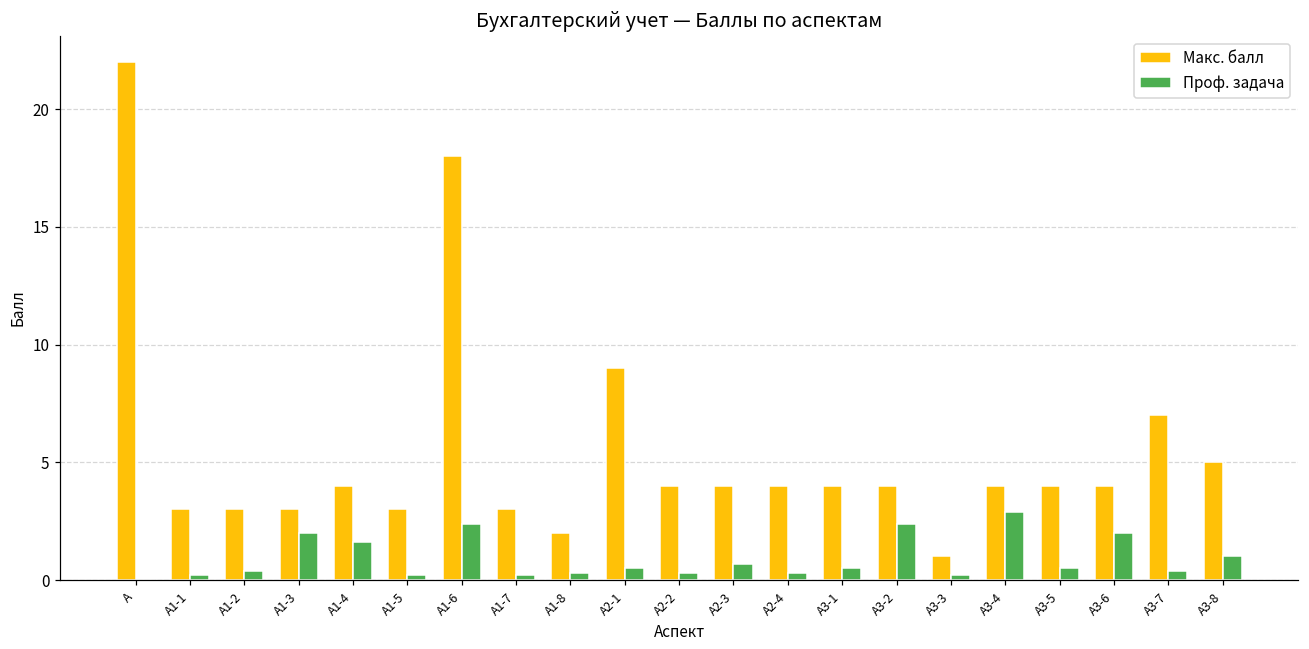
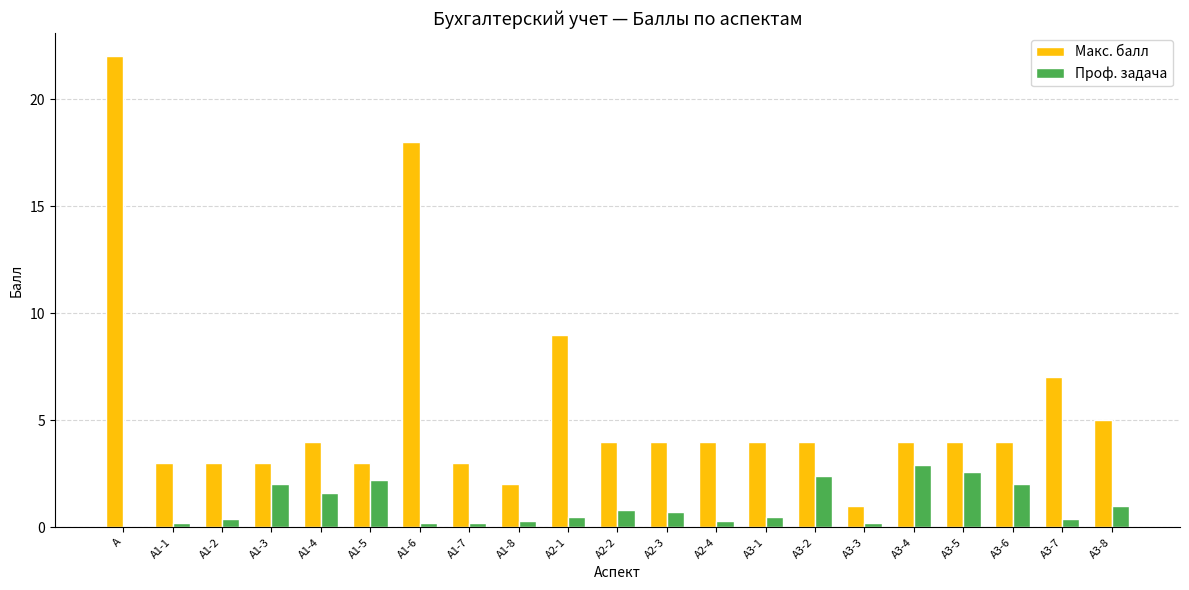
  {
    "Макс. балл": {
      "А": 22.0,
      "А1-1": 3.0,
      "А1-2": 3.0,
      "А1-3": 3.0,
      "А1-4": 4.0,
      "А1-5": 3.0,
      "А1-6": 18.0,
      "А1-7": 3.0,
      "А1-8": 2.0,
      "А2-1": 9.0,
      "А2-2": 4.0,
      "А2-3": 4.0,
      "А2-4": 4.0,
      "А3-1": 4.0,
      "А3-2": 4.0,
      "А3-3": 1.0,
      "А3-4": 4.0,
      "А3-5": 4.0,
      "А3-6": 4.0,
      "А3-7": 7.0,
      "А3-8": 5.0
    },
    "Проф. задача": {
      "А": 0.0,
      "А1-1": 0.2,
      "А1-2": 0.4,
      "А1-3": 2.0,
      "А1-4": 1.6,
-     "А1-5": 0.2,
-     "А1-6": 2.4,
+     "А1-5": 2.2,
+     "А1-6": 0.2,
      "А1-7": 0.2,
      "А1-8": 0.3,
      "А2-1": 0.5,
-     "А2-2": 0.3,
+     "А2-2": 0.8,
      "А2-3": 0.7,
      "А2-4": 0.3,
      "А3-1": 0.5,
      "А3-2": 2.4,
      "А3-3": 0.2,
      "А3-4": 2.9,
-     "А3-5": 0.5,
+     "А3-5": 2.6,
      "А3-6": 2.0,
      "А3-7": 0.4,
      "А3-8": 1.0
    }
  }
